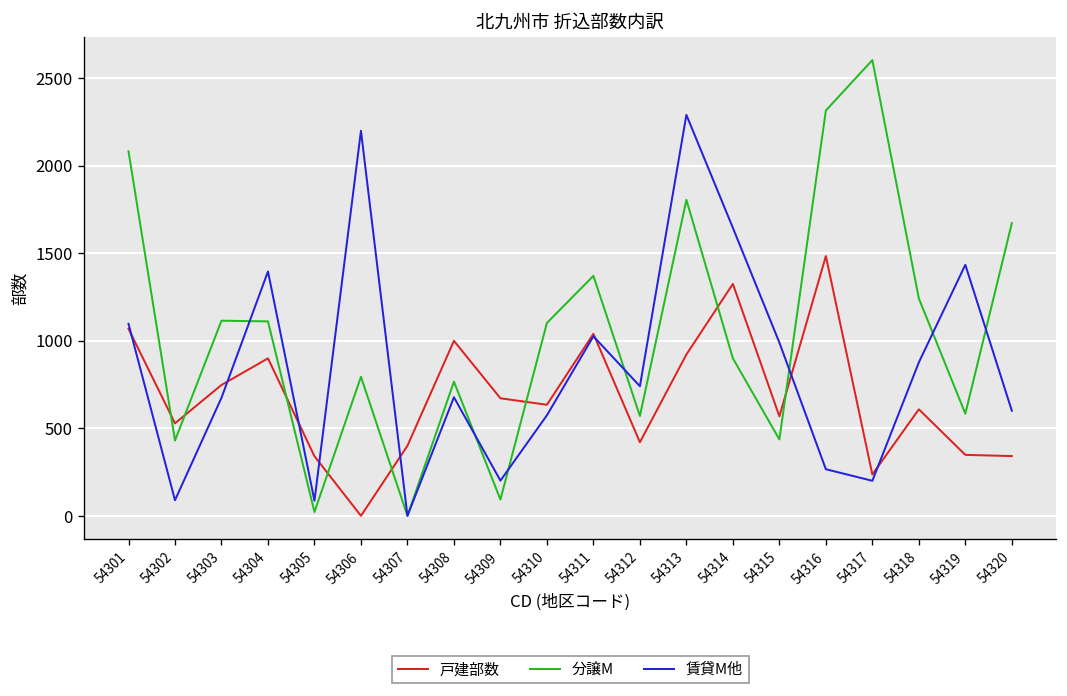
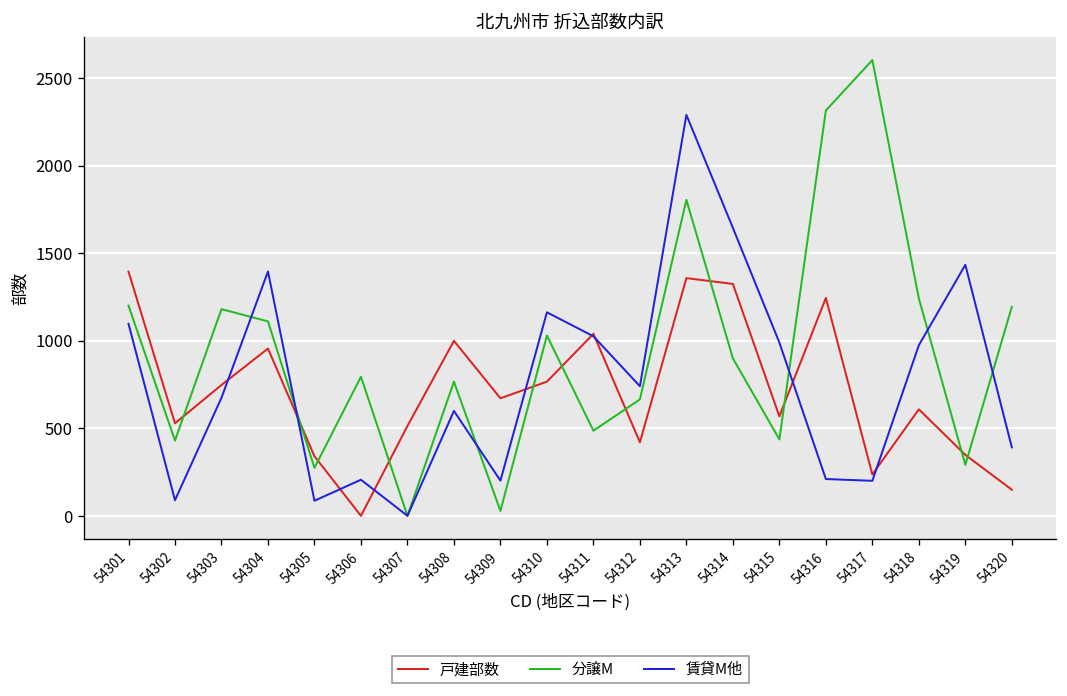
  {
    "戸建部数": {
-     "54301": 1070,
+     "54301": 1390,
      "54302": 530,
      "54303": 750,
-     "54304": 900,
+     "54304": 960,
      "54305": 340,
      "54306": 0,
-     "54307": 400,
+     "54307": 510,
      "54308": 1000,
      "54309": 670,
-     "54310": 630,
+     "54310": 770,
      "54312": 420,
-     "54313": 920,
+     "54313": 1360,
      "54314": 1320,
      "54315": 570,
-     "54316": 1480,
+     "54316": 1240,
      "54317": 240,
      "54318": 610,
      "54319": 350,
-     "54320": 340
+     "54320": 150
    },
    "分譲M": {
-     "54301": 2080,
+     "54301": 1200,
      "54302": 430,
-     "54303": 1110,
+     "54303": 1180,
      "54304": 1110,
-     "54305": 20,
+     "54305": 270,
      "54306": 790,
      "54308": 770,
-     "54309": 90,
-     "54310": 1100,
-     "54311": 1370,
-     "54312": 570,
+     "54309": 30,
+     "54310": 1030,
+     "54311": 490,
+     "54312": 670,
      "54313": 1800,
      "54314": 900,
      "54315": 440,
      "54316": 2310,
      "54317": 2600,
      "54318": 1240,
-     "54319": 580,
-     "54320": 1670
+     "54319": 290,
+     "54320": 1190
    },
    "賃貸M他": {
      "54301": 1100,
      "54302": 90,
      "54303": 670,
      "54304": 1400,
      "54305": 90,
-     "54306": 2200,
-     "54308": 680,
+     "54306": 210,
+     "54308": 600,
      "54309": 200,
-     "54310": 570,
+     "54310": 1160,
      "54312": 740,
      "54313": 2290,
      "54314": 1640,
      "54315": 990,
-     "54316": 270,
+     "54316": 210,
      "54317": 200,
-     "54318": 880,
+     "54318": 970,
      "54319": 1430,
-     "54320": 600
+     "54320": 390
    }
  }
